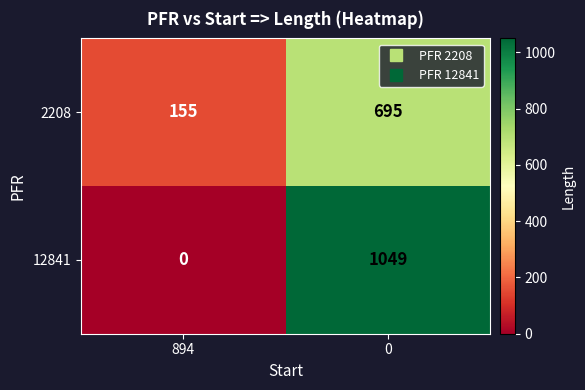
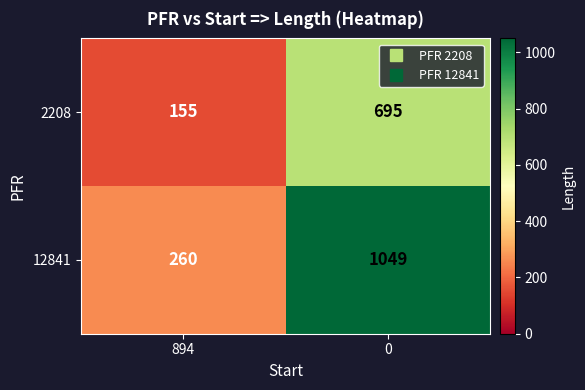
  {
    "2208": {
      "894": 155,
      "0": 695
    },
    "12841": {
-     "894": 0,
+     "894": 260,
      "0": 1049
    }
  }
